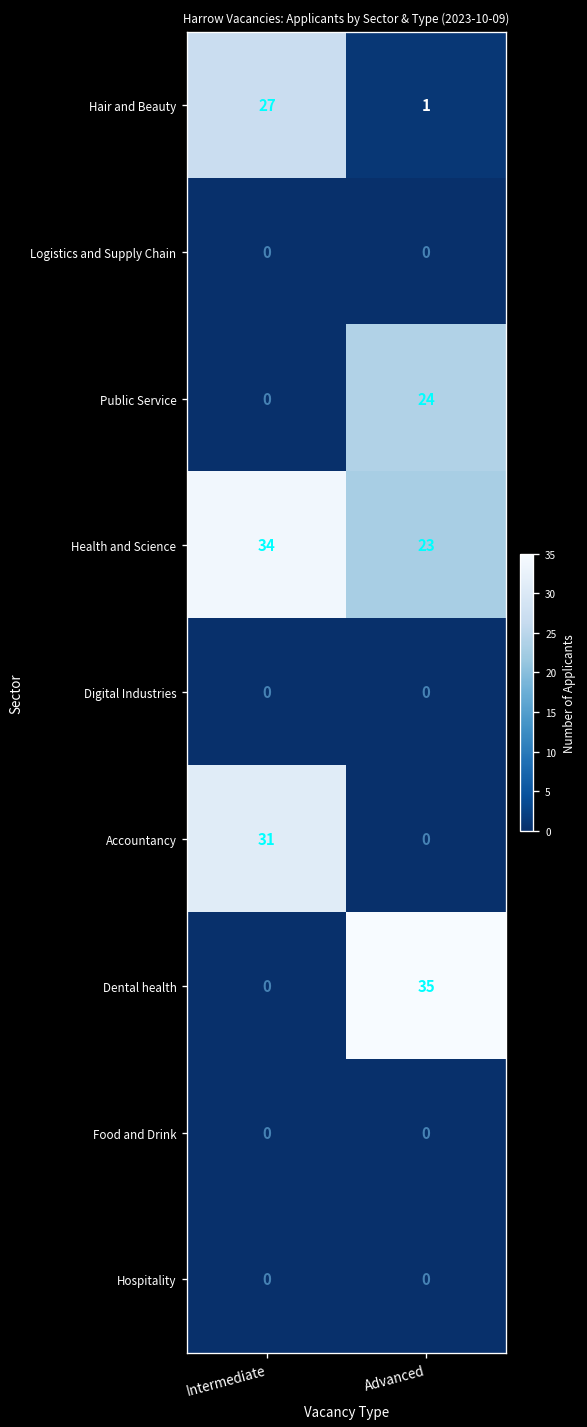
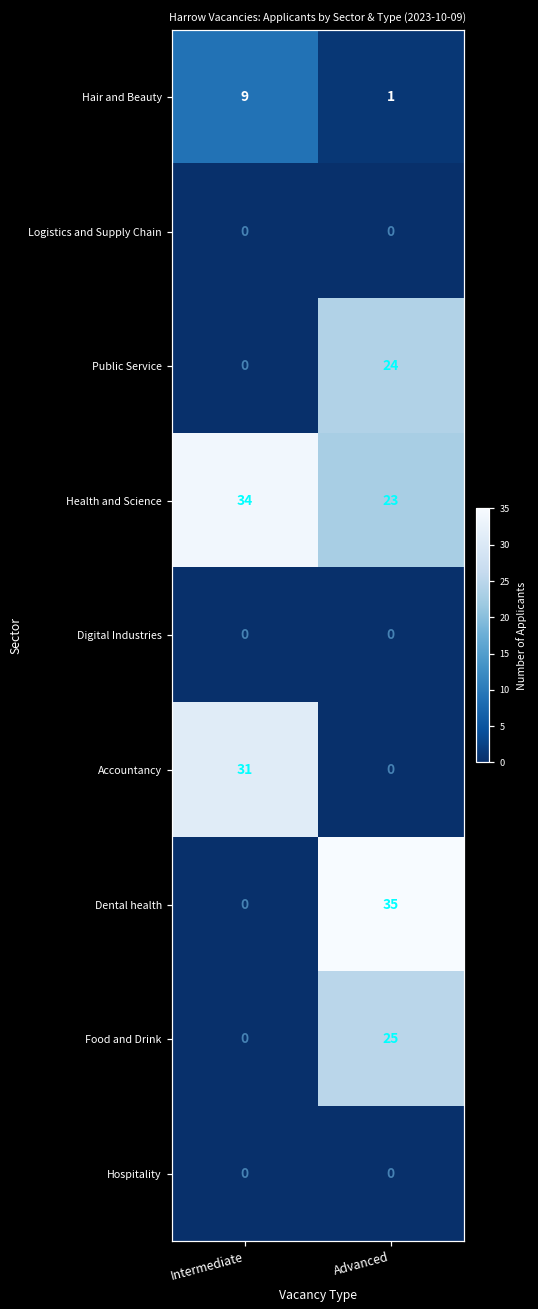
  {
    "Hair and Beauty": {
-     "Intermediate": 27,
+     "Intermediate": 9,
      "Advanced": 1
    },
    "Logistics and Supply Chain": {
      "Intermediate": 0,
      "Advanced": 0
    },
    "Public Service": {
      "Intermediate": 0,
      "Advanced": 24
    },
    "Health and Science": {
      "Intermediate": 34,
      "Advanced": 23
    },
    "Digital Industries": {
      "Intermediate": 0,
      "Advanced": 0
    },
    "Accountancy": {
      "Intermediate": 31,
      "Advanced": 0
    },
    "Dental health": {
      "Intermediate": 0,
      "Advanced": 35
    },
    "Food and Drink": {
      "Intermediate": 0,
-     "Advanced": 0
+     "Advanced": 25
    },
    "Hospitality": {
      "Intermediate": 0,
      "Advanced": 0
    }
  }
